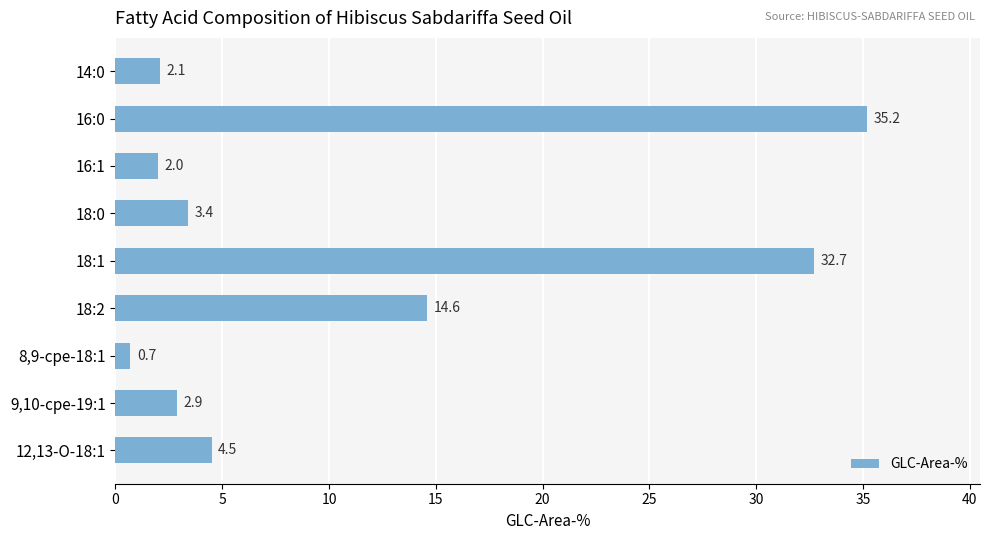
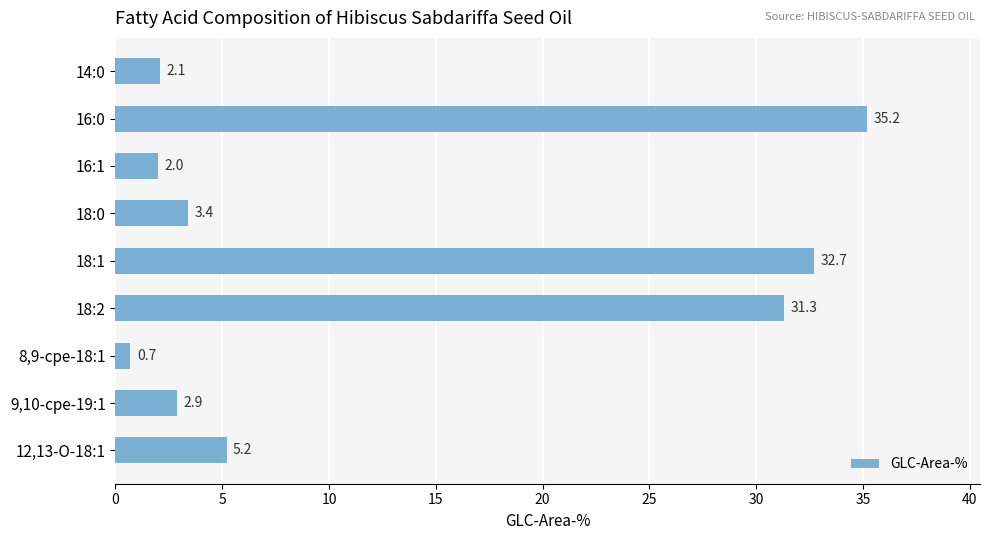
  {
    "14:0": 2.1,
    "16:0": 35.2,
    "16:1": 2.0,
    "18:0": 3.4,
    "18:1": 32.7,
-   "18:2": 14.6,
+   "18:2": 31.3,
    "8,9-cpe-18:1": 0.7,
    "9,10-cpe-19:1": 2.9,
-   "12,13-O-18:1": 4.5
+   "12,13-O-18:1": 5.2
  }
